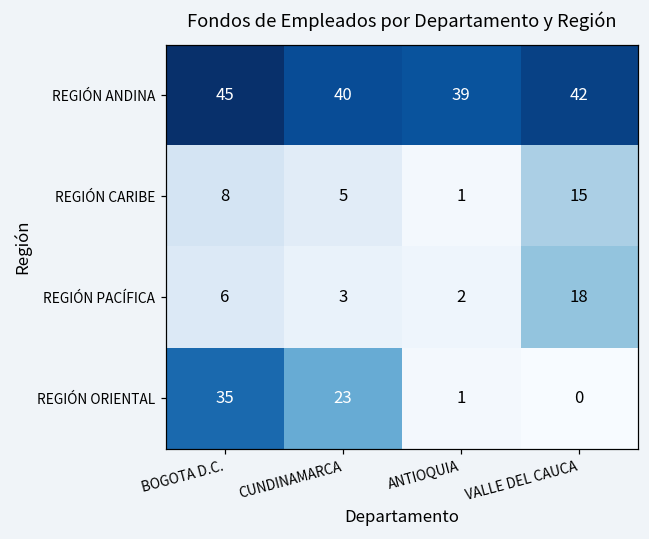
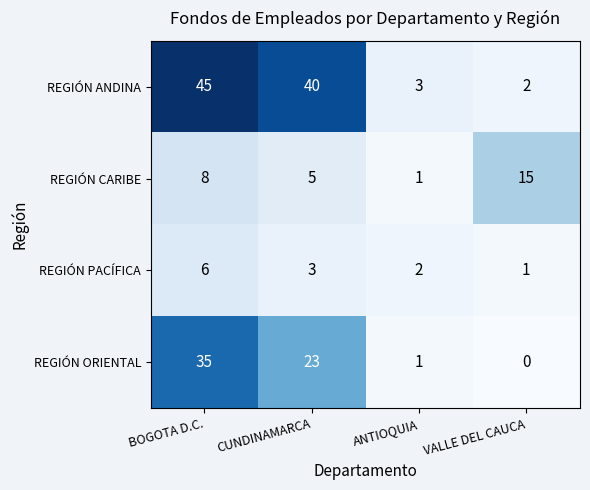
  {
    "REGIÓN ANDINA": {
      "BOGOTA D.C.": 45,
      "CUNDINAMARCA": 40,
-     "ANTIOQUIA": 39,
-     "VALLE DEL CAUCA": 42
+     "ANTIOQUIA": 3,
+     "VALLE DEL CAUCA": 2
    },
    "REGIÓN CARIBE": {
      "BOGOTA D.C.": 8,
      "CUNDINAMARCA": 5,
      "ANTIOQUIA": 1,
      "VALLE DEL CAUCA": 15
    },
    "REGIÓN PACÍFICA": {
      "BOGOTA D.C.": 6,
      "CUNDINAMARCA": 3,
      "ANTIOQUIA": 2,
-     "VALLE DEL CAUCA": 18
+     "VALLE DEL CAUCA": 1
    },
    "REGIÓN ORIENTAL": {
      "BOGOTA D.C.": 35,
      "CUNDINAMARCA": 23,
      "ANTIOQUIA": 1,
      "VALLE DEL CAUCA": 0
    }
  }
